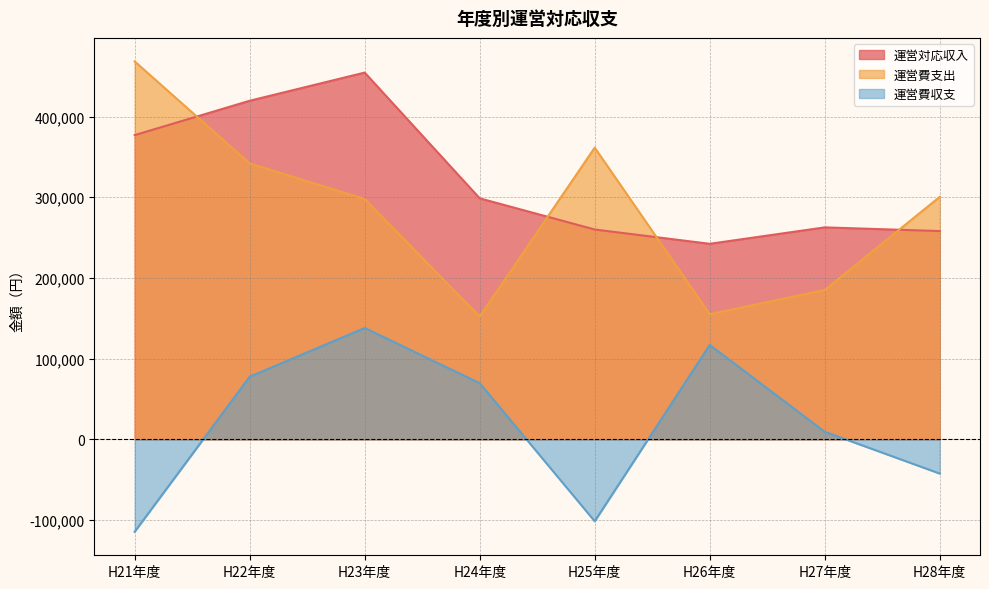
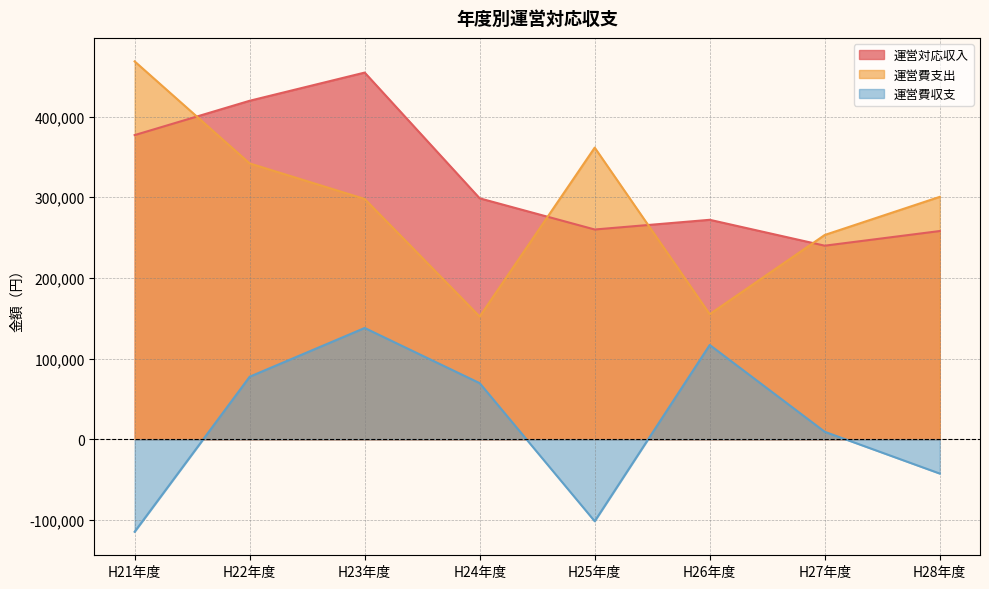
  {
    "運営対応収入": {
      "H21年度": "380,000",
      "H22年度": "420,000",
      "H23年度": "450,000",
      "H24年度": "300,000",
      "H25年度": "260,000",
-     "H26年度": "240,000",
-     "H27年度": "260,000",
+     "H26年度": "270,000",
+     "H27年度": "240,000",
      "H28年度": "260,000"
    },
    "運営費支出": {
      "H21年度": "470,000",
      "H22年度": "340,000",
      "H23年度": "300,000",
      "H24年度": "150,000",
      "H25年度": "360,000",
      "H26年度": "160,000",
-     "H27年度": "190,000",
+     "H27年度": "250,000",
      "H28年度": "300,000"
    }
  }
